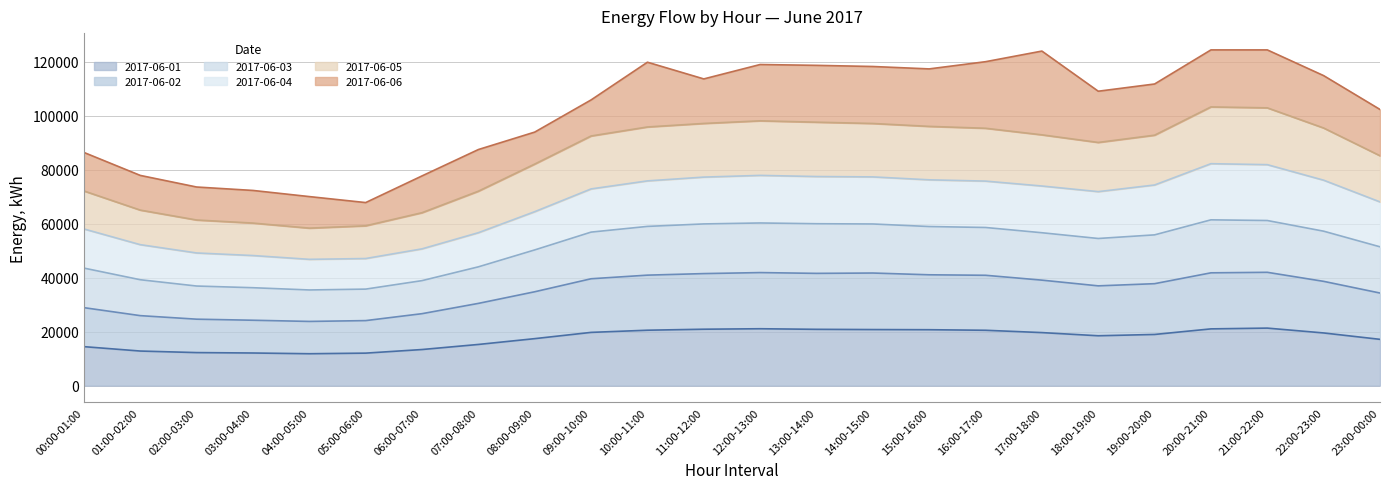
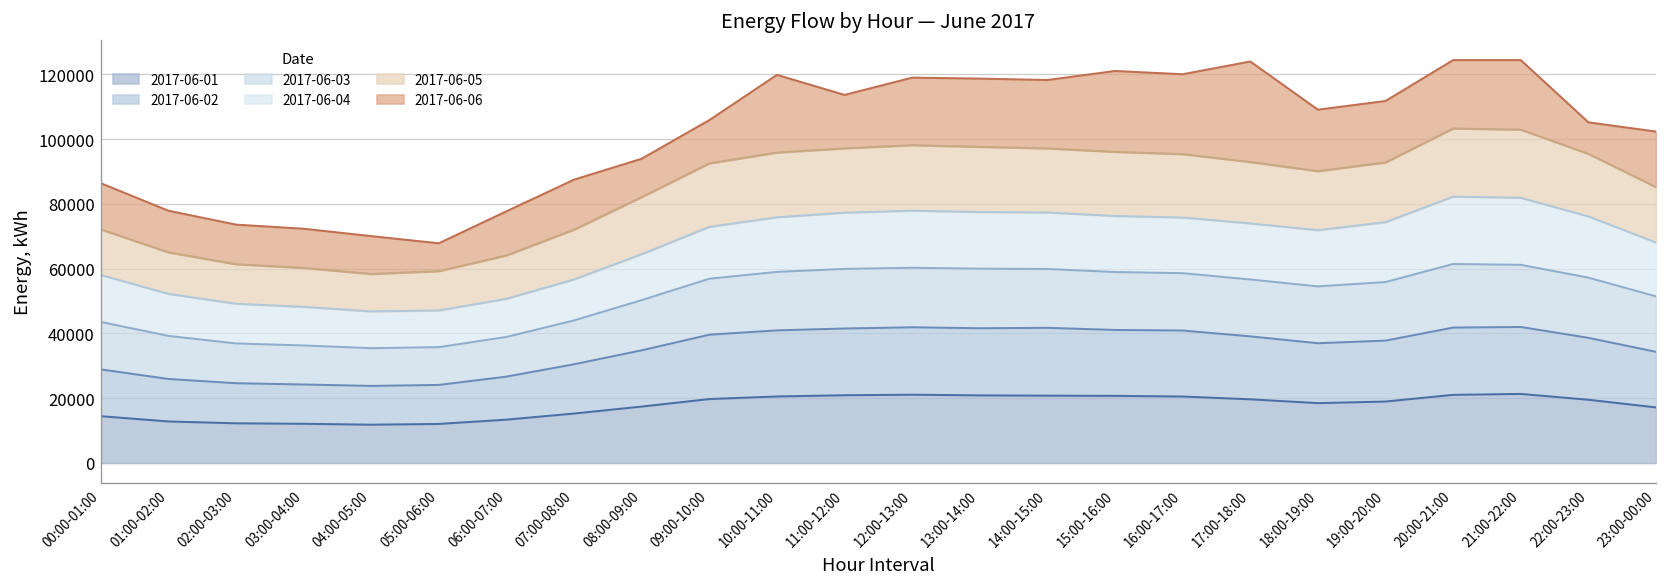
  {
    "2017-06-06": {
      "00:00-01:00": 14000,
      "01:00-02:00": 13000,
      "02:00-03:00": 12000,
      "03:00-04:00": 12000,
      "04:00-05:00": 12000,
      "05:00-06:00": 9000,
      "06:00-07:00": 14000,
      "07:00-08:00": 15000,
      "08:00-09:00": 12000,
      "09:00-10:00": 13000,
      "10:00-11:00": 24000,
      "11:00-12:00": 16000,
      "12:00-13:00": 21000,
      "13:00-14:00": 21000,
      "14:00-15:00": 21000,
-     "15:00-16:00": 21000,
+     "15:00-16:00": 25000,
      "16:00-17:00": 25000,
      "17:00-18:00": 31000,
      "18:00-19:00": 19000,
      "19:00-20:00": 19000,
      "20:00-21:00": 21000,
      "21:00-22:00": 21000,
-     "22:00-23:00": 19000,
+     "22:00-23:00": 10000,
      "23:00-00:00": 17000
    }
  }
